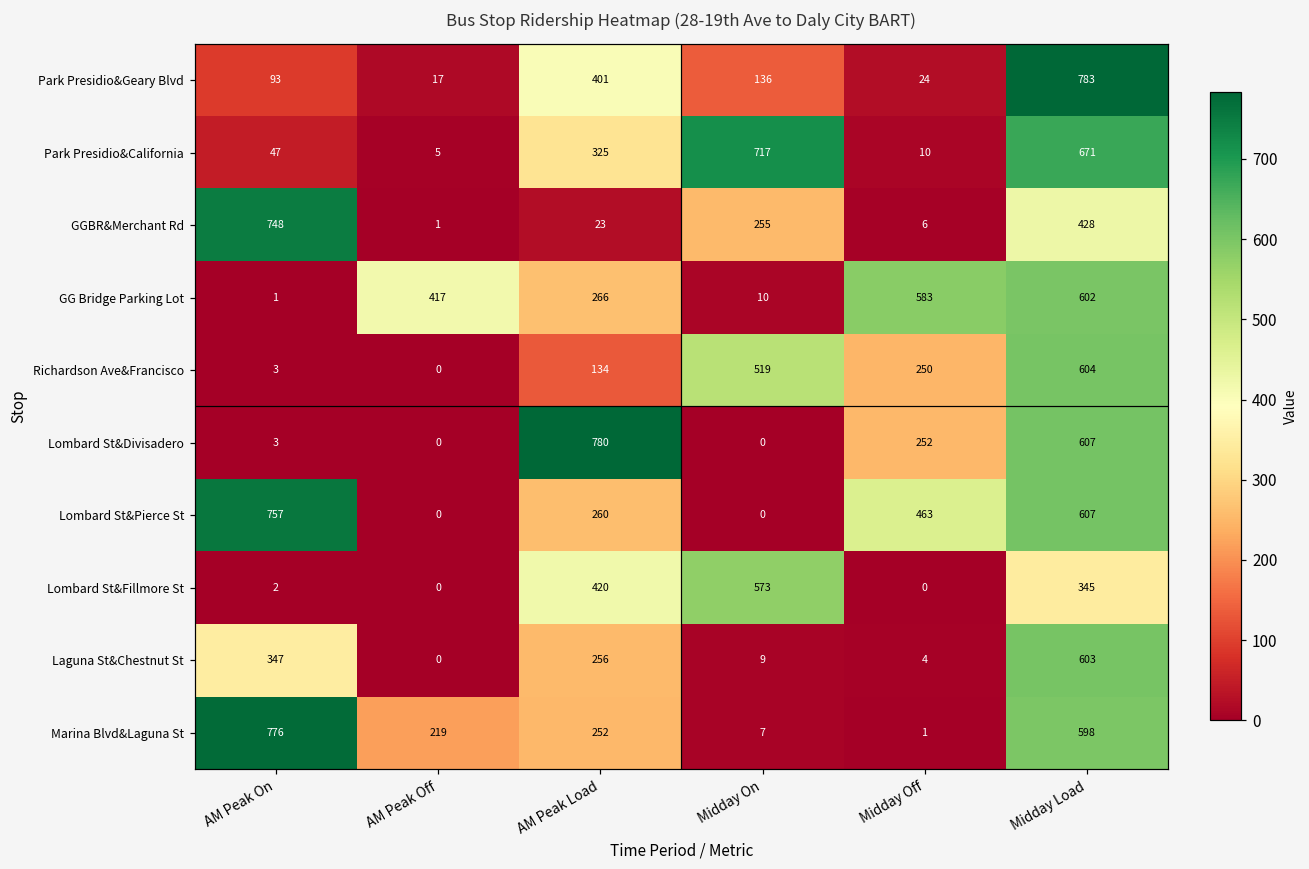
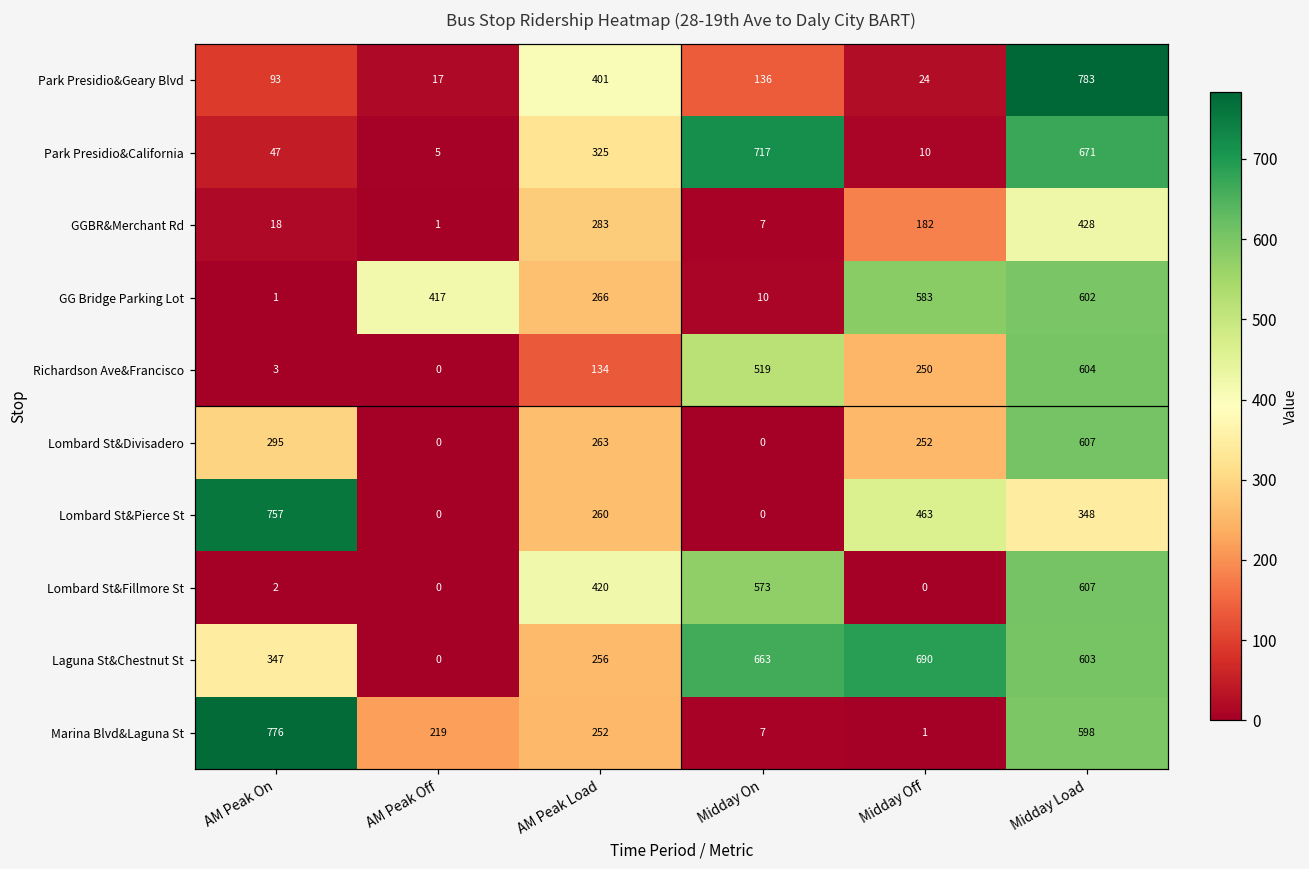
  {
    "Park Presidio&Geary Blvd": {
      "AM Peak On": 93,
      "AM Peak Off": 17,
      "AM Peak Load": 401,
      "Midday On": 136,
      "Midday Off": 24,
      "Midday Load": 783
    },
    "Park Presidio&California": {
      "AM Peak On": 47,
      "AM Peak Off": 5,
      "AM Peak Load": 325,
      "Midday On": 717,
      "Midday Off": 10,
      "Midday Load": 671
    },
    "GGBR&Merchant Rd": {
-     "AM Peak On": 748,
+     "AM Peak On": 18,
      "AM Peak Off": 1,
-     "AM Peak Load": 23,
-     "Midday On": 255,
-     "Midday Off": 6,
+     "AM Peak Load": 283,
+     "Midday On": 7,
+     "Midday Off": 182,
      "Midday Load": 428
    },
    "GG Bridge Parking Lot": {
      "AM Peak On": 1,
      "AM Peak Off": 417,
      "AM Peak Load": 266,
      "Midday On": 10,
      "Midday Off": 583,
      "Midday Load": 602
    },
    "Richardson Ave&Francisco": {
      "AM Peak On": 3,
      "AM Peak Off": 0,
      "AM Peak Load": 134,
      "Midday On": 519,
      "Midday Off": 250,
      "Midday Load": 604
    },
    "Lombard St&Divisadero": {
-     "AM Peak On": 3,
+     "AM Peak On": 295,
      "AM Peak Off": 0,
-     "AM Peak Load": 780,
+     "AM Peak Load": 263,
      "Midday On": 0,
      "Midday Off": 252,
      "Midday Load": 607
    },
    "Lombard St&Pierce St": {
      "AM Peak On": 757,
      "AM Peak Off": 0,
      "AM Peak Load": 260,
      "Midday On": 0,
      "Midday Off": 463,
-     "Midday Load": 607
+     "Midday Load": 348
    },
    "Lombard St&Fillmore St": {
      "AM Peak On": 2,
      "AM Peak Off": 0,
      "AM Peak Load": 420,
      "Midday On": 573,
      "Midday Off": 0,
-     "Midday Load": 345
+     "Midday Load": 607
    },
    "Laguna St&Chestnut St": {
      "AM Peak On": 347,
      "AM Peak Off": 0,
      "AM Peak Load": 256,
-     "Midday On": 9,
-     "Midday Off": 4,
+     "Midday On": 663,
+     "Midday Off": 690,
      "Midday Load": 603
    },
    "Marina Blvd&Laguna St": {
      "AM Peak On": 776,
      "AM Peak Off": 219,
      "AM Peak Load": 252,
      "Midday On": 7,
      "Midday Off": 1,
      "Midday Load": 598
    }
  }
